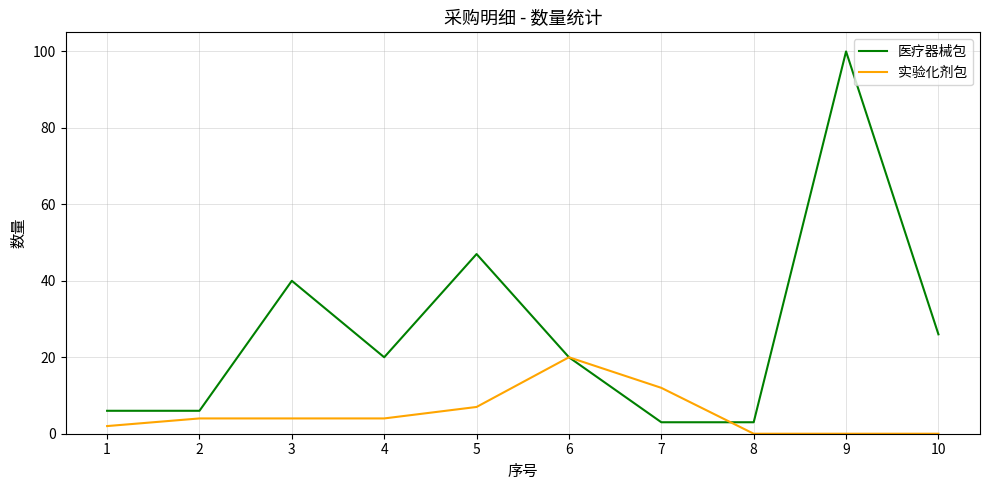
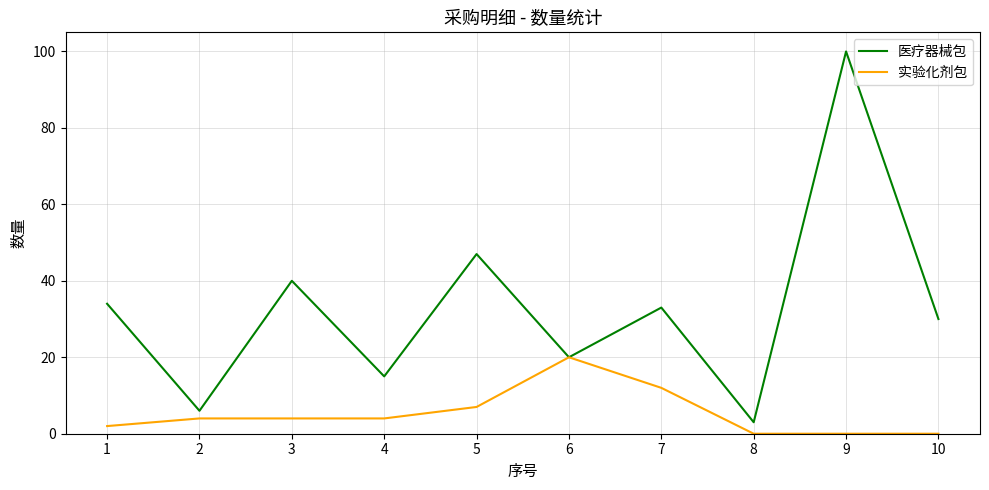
  {
    "医疗器械包": {
-     "1": 6,
+     "1": 34,
      "2": 6,
      "3": 40,
-     "4": 20,
+     "4": 15,
      "5": 47,
-     "7": 3,
+     "7": 33,
      "8": 3,
      "9": 100,
-     "10": 26
+     "10": 30
    },
    "实验化剂包": {
      "1": 2,
      "2": 4,
      "3": 4,
      "4": 4,
      "5": 7,
      "7": 12,
      "8": 0,
      "9": 0,
      "10": 0
    }
  }
